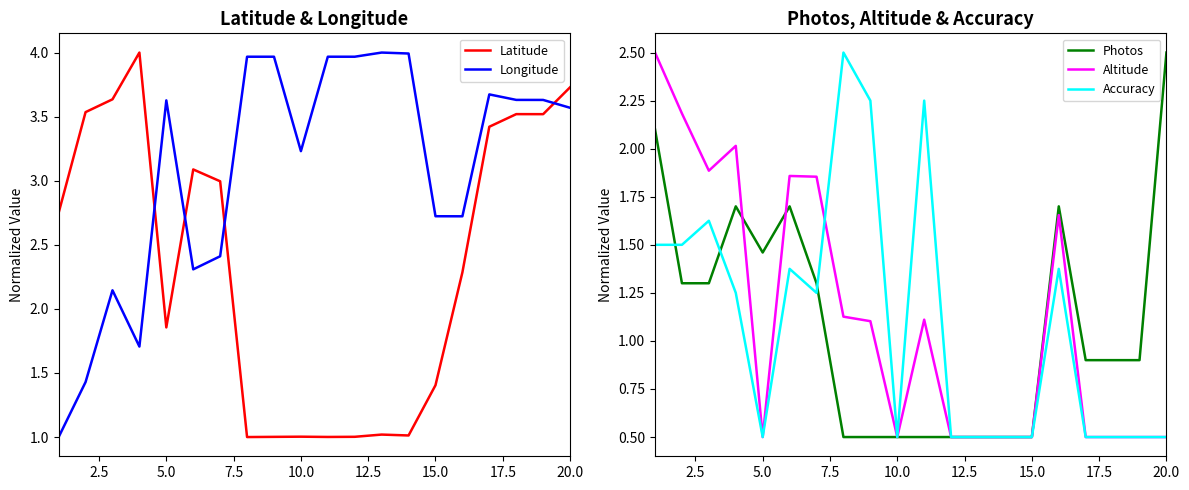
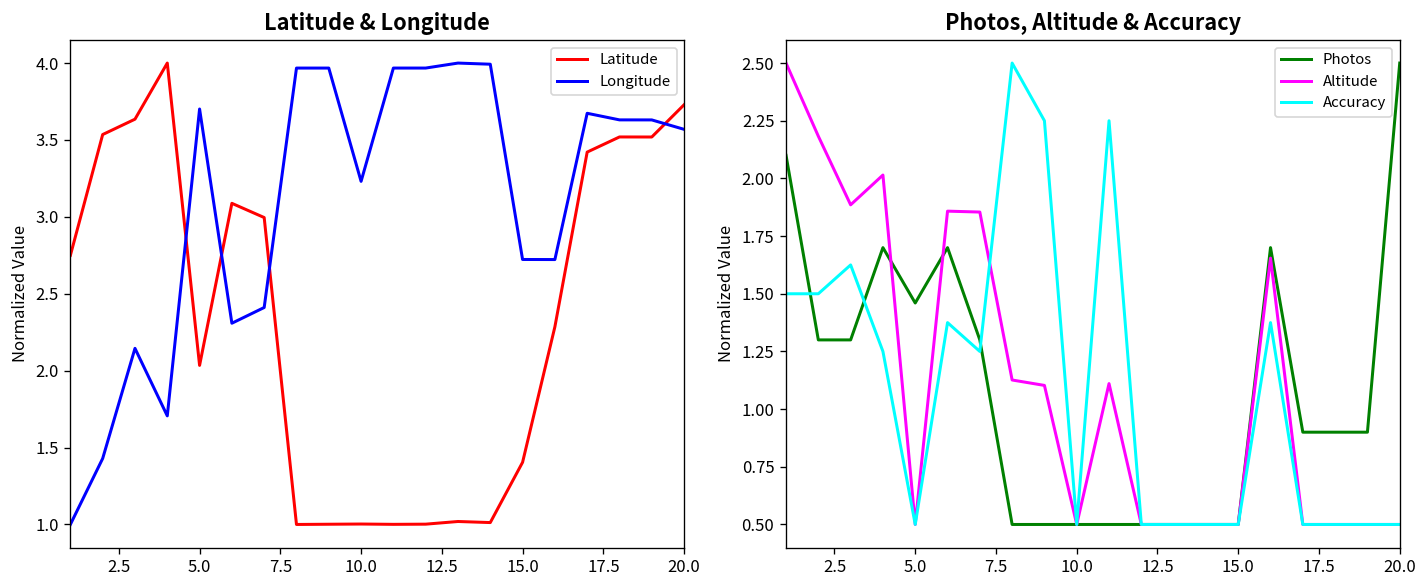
  {
    "Latitude & Longitude": {
      "Latitude": {
-       "5.0": 1.86,
+       "5.0": 2.03,
        "10.0": 1.00,
        "15.0": 1.40,
        "20.0": 3.73
      },
      "Longitude": {
-       "5.0": 3.63,
+       "5.0": 3.70,
        "10.0": 3.23,
        "15.0": 2.72,
        "20.0": 3.57
      }
    },
    "Photos, Altitude & Accuracy": {
      "Photos": {
        "5.0": 1.46,
        "20.0": 2.50
      }
    }
  }
